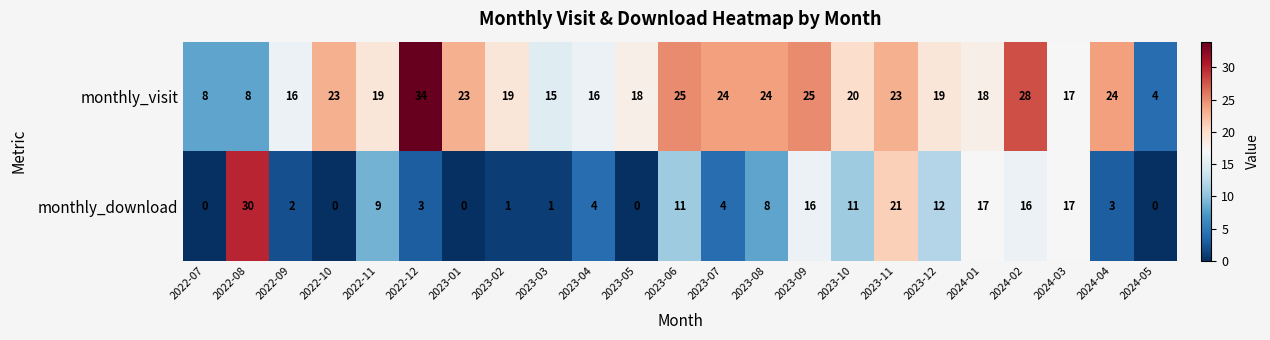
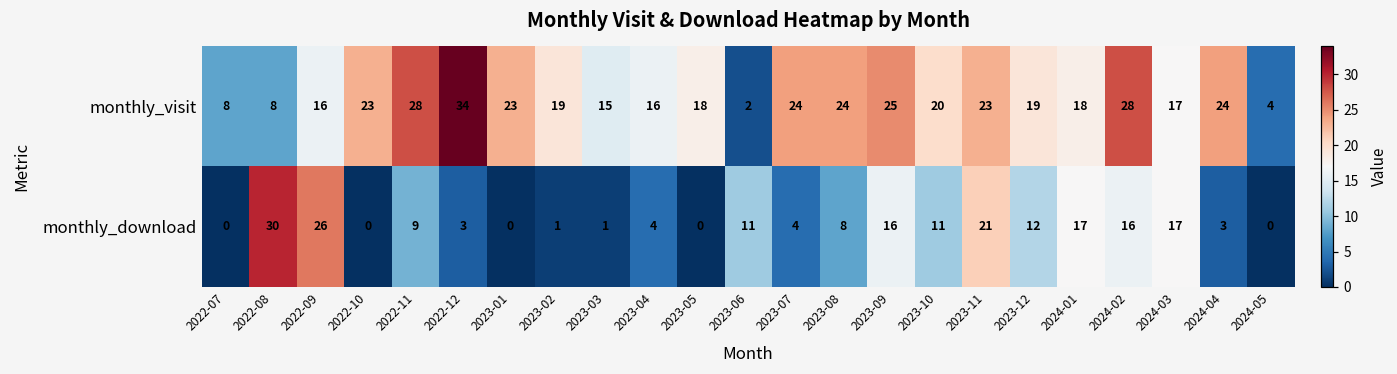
  {
    "monthly_visit": {
      "2022-07": 8,
      "2022-08": 8,
      "2022-09": 16,
      "2022-10": 23,
-     "2022-11": 19,
+     "2022-11": 28,
      "2022-12": 34,
      "2023-01": 23,
      "2023-02": 19,
      "2023-03": 15,
      "2023-04": 16,
      "2023-05": 18,
-     "2023-06": 25,
+     "2023-06": 2,
      "2023-07": 24,
      "2023-08": 24,
      "2023-09": 25,
      "2023-10": 20,
      "2023-11": 23,
      "2023-12": 19,
      "2024-01": 18,
      "2024-02": 28,
      "2024-03": 17,
      "2024-04": 24,
      "2024-05": 4
    },
    "monthly_download": {
      "2022-07": 0,
      "2022-08": 30,
-     "2022-09": 2,
+     "2022-09": 26,
      "2022-10": 0,
      "2022-11": 9,
      "2022-12": 3,
      "2023-01": 0,
      "2023-02": 1,
      "2023-03": 1,
      "2023-04": 4,
      "2023-05": 0,
      "2023-06": 11,
      "2023-07": 4,
      "2023-08": 8,
      "2023-09": 16,
      "2023-10": 11,
      "2023-11": 21,
      "2023-12": 12,
      "2024-01": 17,
      "2024-02": 16,
      "2024-03": 17,
      "2024-04": 3,
      "2024-05": 0
    }
  }
